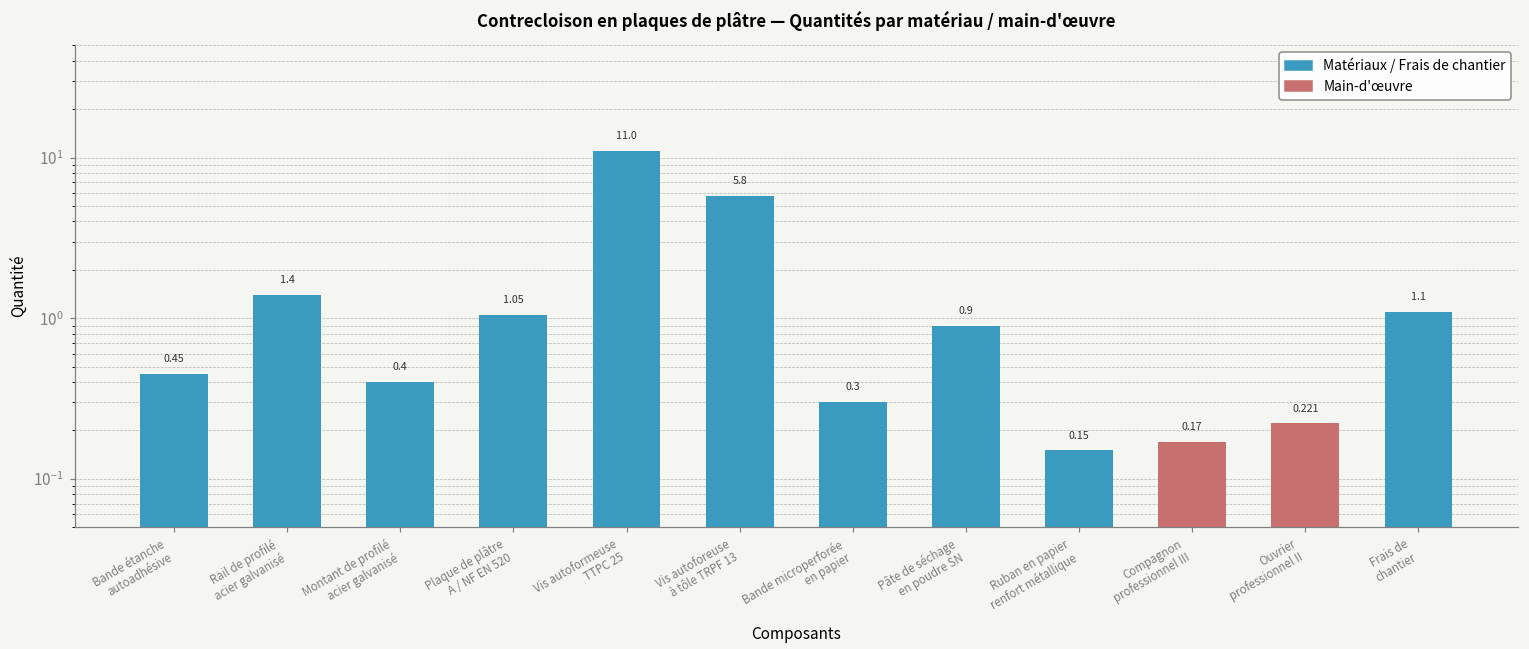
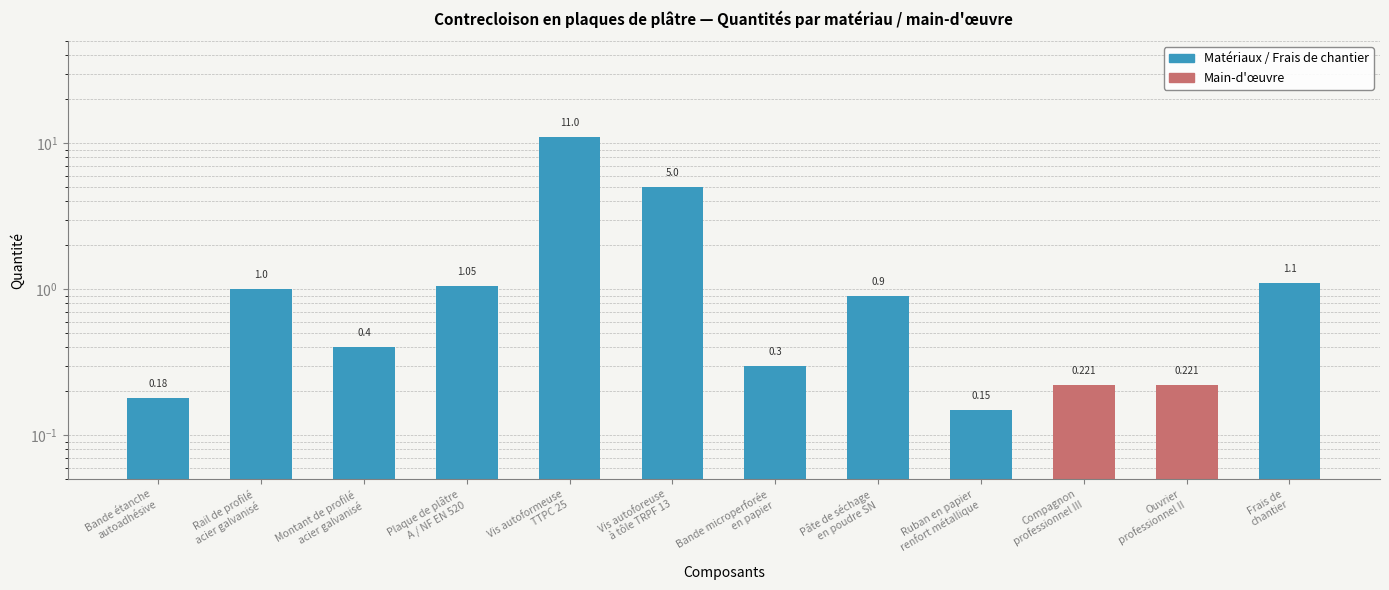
  {
-   "Bande étanche autoadhésive": 0.45,
-   "Rail de profilé acier galvanisé": 1.4,
+   "Bande étanche autoadhésive": 0.18,
+   "Rail de profilé acier galvanisé": 1.0,
    "Montant de profilé acier galvanisé": 0.4,
    "Plaque de plâtre A / NF EN 520": 1.05,
    "Vis autoformeuse TTPC 25": 11.0,
-   "Vis autoforeuse à tôle TRPF 13": 5.8,
+   "Vis autoforeuse à tôle TRPF 13": 5.0,
    "Bande microperforée en papier": 0.3,
    "Pâte de séchage en poudre SN": 0.9,
    "Ruban en papier renfort métallique": 0.15,
-   "Compagnon professionnel III": 0.17,
+   "Compagnon professionnel III": 0.221,
    "Ouvrier professionnel II": 0.221,
    "Frais de chantier": 1.1
  }
